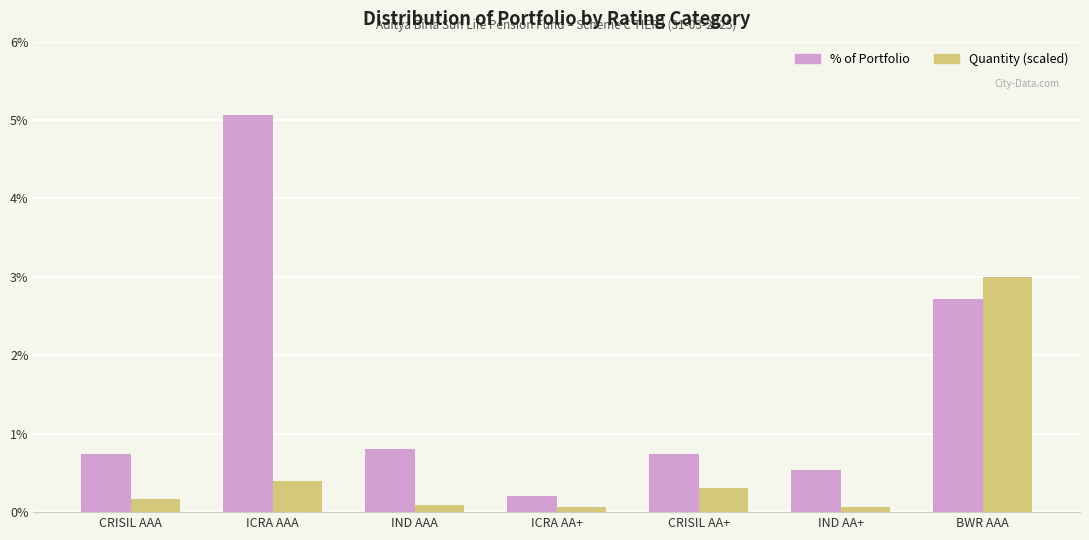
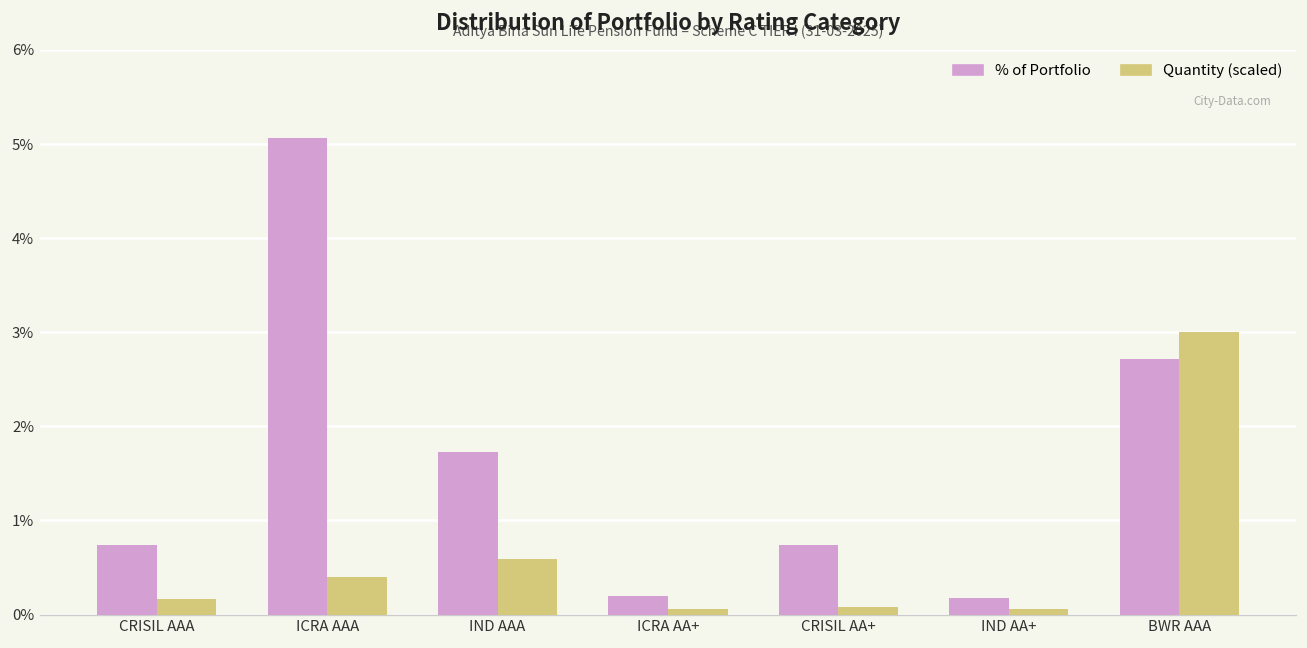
  {
    "% of Portfolio": {
      "CRISIL AAA": "0.7%",
      "ICRA AAA": "5.1%",
-     "IND AAA": "0.8%",
+     "IND AAA": "1.7%",
      "ICRA AA+": "0.2%",
      "CRISIL AA+": "0.7%",
-     "IND AA+": "0.5%",
+     "IND AA+": "0.2%",
      "BWR AAA": "2.7%"
    },
    "Quantity (scaled)": {
      "CRISIL AAA": "0.2%",
      "ICRA AAA": "0.4%",
-     "IND AAA": "0.1%",
+     "IND AAA": "0.6%",
      "ICRA AA+": "0.1%",
-     "CRISIL AA+": "0.3%",
+     "CRISIL AA+": "0.1%",
      "IND AA+": "0.1%",
      "BWR AAA": "3.0%"
    }
  }
